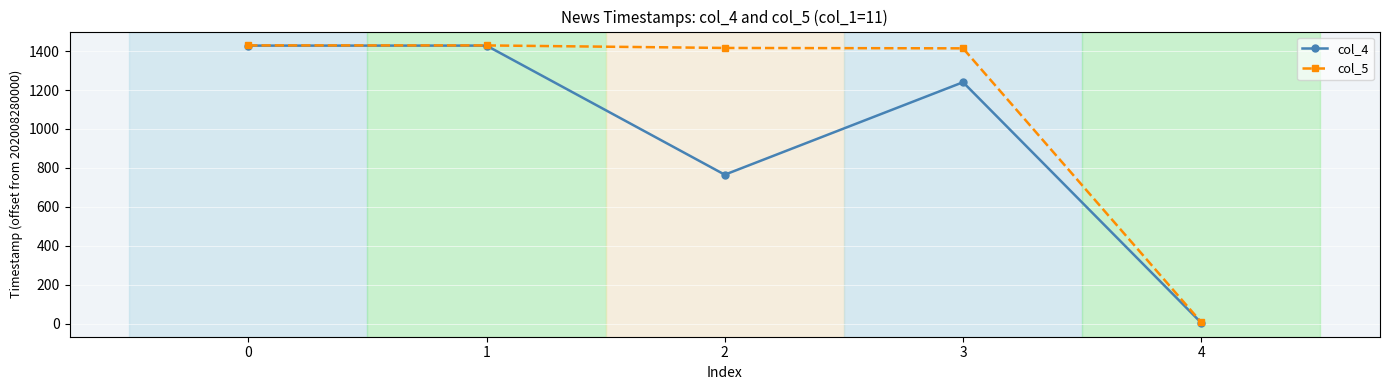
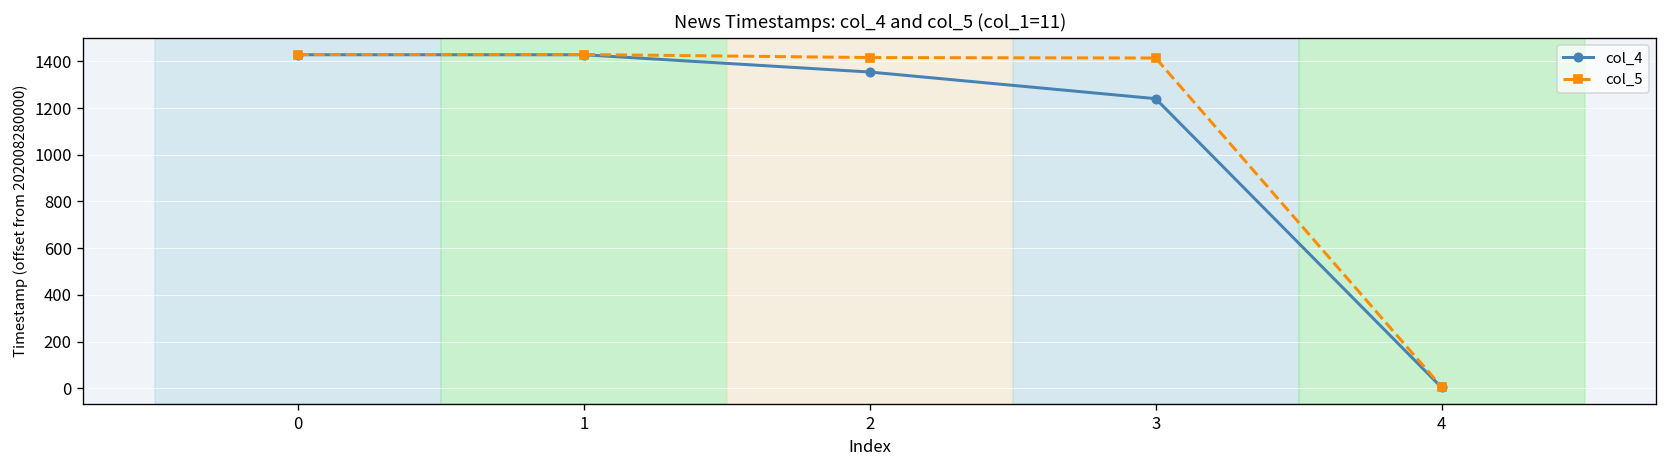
  {
    "col_4": {
-     "2": 770,
+     "2": 1350,
      "3": 1240
    },
    "col_5": {
      "2": 1420,
      "3": 1410
    }
  }
